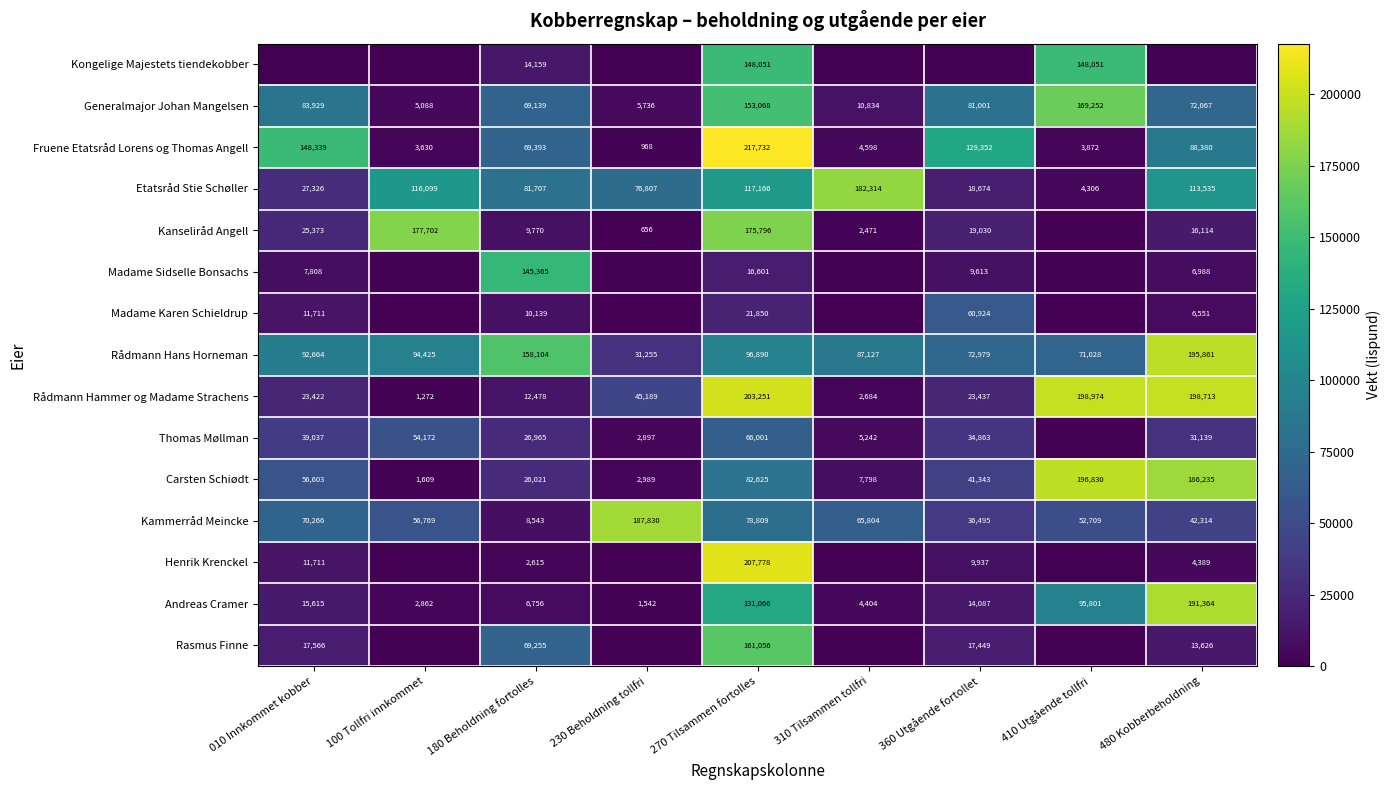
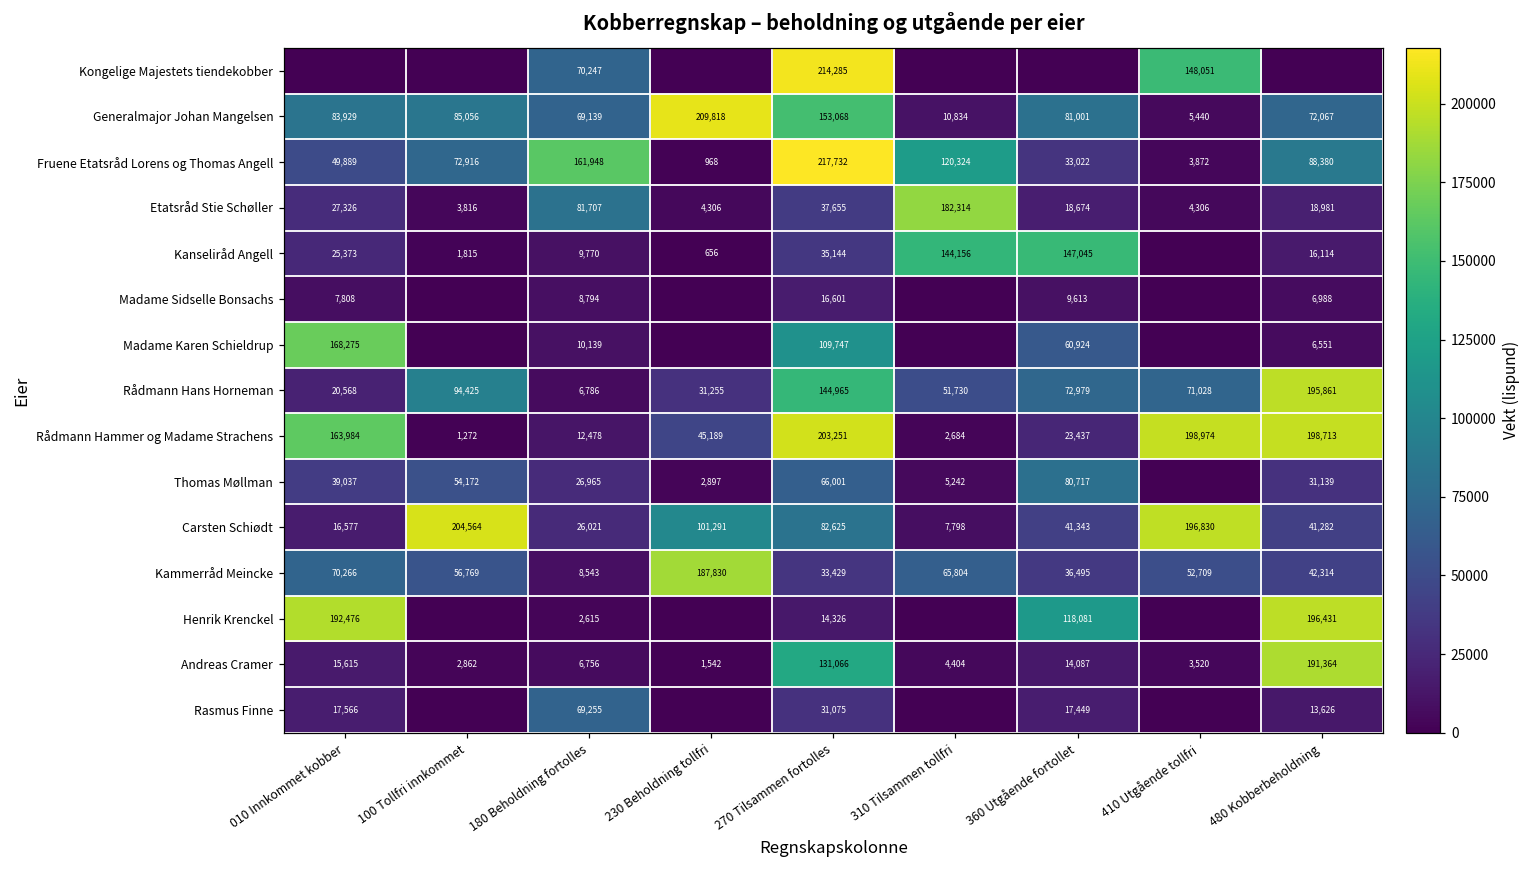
  {
    "Kongelige Majestets tiendekobber": {
-     "180 Beholdning fortolles": "14,159",
-     "270 Tilsammen fortolles": "148,051",
+     "180 Beholdning fortolles": "70,247",
+     "270 Tilsammen fortolles": "214,285",
      "410 Utgående tollfri": "148,051"
    },
    "Generalmajor Johan Mangelsen": {
      "010 Innkommet kobber": "83,929",
-     "100 Tollfri innkommet": "5,088",
+     "100 Tollfri innkommet": "85,056",
      "180 Beholdning fortolles": "69,139",
-     "230 Beholdning tollfri": "5,736",
+     "230 Beholdning tollfri": "209,818",
      "270 Tilsammen fortolles": "153,068",
      "310 Tilsammen tollfri": "10,834",
      "360 Utgående fortollet": "81,001",
-     "410 Utgående tollfri": "169,252",
+     "410 Utgående tollfri": "5,440",
      "480 Kobberbeholdning": "72,067"
    },
    "Fruene Etatsråd Lorens og Thomas Angell": {
-     "010 Innkommet kobber": "148,339",
-     "100 Tollfri innkommet": "3,630",
-     "180 Beholdning fortolles": "69,393",
+     "010 Innkommet kobber": "49,889",
+     "100 Tollfri innkommet": "72,916",
+     "180 Beholdning fortolles": "161,948",
      "230 Beholdning tollfri": "968",
      "270 Tilsammen fortolles": "217,732",
-     "310 Tilsammen tollfri": "4,598",
-     "360 Utgående fortollet": "129,352",
+     "310 Tilsammen tollfri": "120,324",
+     "360 Utgående fortollet": "33,022",
      "410 Utgående tollfri": "3,872",
      "480 Kobberbeholdning": "88,380"
    },
    "Etatsråd Stie Schøller": {
      "010 Innkommet kobber": "27,326",
-     "100 Tollfri innkommet": "116,099",
+     "100 Tollfri innkommet": "3,816",
      "180 Beholdning fortolles": "81,707",
-     "230 Beholdning tollfri": "76,807",
-     "270 Tilsammen fortolles": "117,166",
+     "230 Beholdning tollfri": "4,306",
+     "270 Tilsammen fortolles": "37,655",
      "310 Tilsammen tollfri": "182,314",
      "360 Utgående fortollet": "18,674",
      "410 Utgående tollfri": "4,306",
-     "480 Kobberbeholdning": "113,535"
+     "480 Kobberbeholdning": "18,981"
    },
    "Kanseliråd Angell": {
      "010 Innkommet kobber": "25,373",
-     "100 Tollfri innkommet": "177,702",
+     "100 Tollfri innkommet": "1,815",
      "180 Beholdning fortolles": "9,770",
      "230 Beholdning tollfri": "656",
-     "270 Tilsammen fortolles": "175,796",
-     "310 Tilsammen tollfri": "2,471",
-     "360 Utgående fortollet": "19,030",
+     "270 Tilsammen fortolles": "35,144",
+     "310 Tilsammen tollfri": "144,156",
+     "360 Utgående fortollet": "147,045",
      "480 Kobberbeholdning": "16,114"
    },
    "Madame Sidselle Bonsachs": {
      "010 Innkommet kobber": "7,808",
-     "180 Beholdning fortolles": "145,365",
+     "180 Beholdning fortolles": "8,794",
      "270 Tilsammen fortolles": "16,601",
      "360 Utgående fortollet": "9,613",
      "480 Kobberbeholdning": "6,988"
    },
    "Madame Karen Schieldrup": {
-     "010 Innkommet kobber": "11,711",
+     "010 Innkommet kobber": "168,275",
      "180 Beholdning fortolles": "10,139",
-     "270 Tilsammen fortolles": "21,850",
+     "270 Tilsammen fortolles": "109,747",
      "360 Utgående fortollet": "60,924",
      "480 Kobberbeholdning": "6,551"
    },
    "Rådmann Hans Horneman": {
-     "010 Innkommet kobber": "92,664",
+     "010 Innkommet kobber": "20,568",
      "100 Tollfri innkommet": "94,425",
-     "180 Beholdning fortolles": "158,104",
+     "180 Beholdning fortolles": "6,786",
      "230 Beholdning tollfri": "31,255",
-     "270 Tilsammen fortolles": "96,890",
-     "310 Tilsammen tollfri": "87,127",
+     "270 Tilsammen fortolles": "144,965",
+     "310 Tilsammen tollfri": "51,730",
      "360 Utgående fortollet": "72,979",
      "410 Utgående tollfri": "71,028",
      "480 Kobberbeholdning": "195,861"
    },
    "Rådmann Hammer og Madame Strachens": {
-     "010 Innkommet kobber": "23,422",
+     "010 Innkommet kobber": "163,984",
      "100 Tollfri innkommet": "1,272",
      "180 Beholdning fortolles": "12,478",
      "230 Beholdning tollfri": "45,189",
      "270 Tilsammen fortolles": "203,251",
      "310 Tilsammen tollfri": "2,684",
      "360 Utgående fortollet": "23,437",
      "410 Utgående tollfri": "198,974",
      "480 Kobberbeholdning": "198,713"
    },
    "Thomas Møllman": {
      "010 Innkommet kobber": "39,037",
      "100 Tollfri innkommet": "54,172",
      "180 Beholdning fortolles": "26,965",
      "230 Beholdning tollfri": "2,897",
      "270 Tilsammen fortolles": "66,001",
      "310 Tilsammen tollfri": "5,242",
-     "360 Utgående fortollet": "34,863",
+     "360 Utgående fortollet": "80,717",
      "480 Kobberbeholdning": "31,139"
    },
    "Carsten Schiødt": {
-     "010 Innkommet kobber": "56,603",
-     "100 Tollfri innkommet": "1,609",
+     "010 Innkommet kobber": "16,577",
+     "100 Tollfri innkommet": "204,564",
      "180 Beholdning fortolles": "26,021",
-     "230 Beholdning tollfri": "2,989",
+     "230 Beholdning tollfri": "101,291",
      "270 Tilsammen fortolles": "82,625",
      "310 Tilsammen tollfri": "7,798",
      "360 Utgående fortollet": "41,343",
      "410 Utgående tollfri": "196,830",
-     "480 Kobberbeholdning": "186,235"
+     "480 Kobberbeholdning": "41,282"
    },
    "Kammerråd Meincke": {
      "010 Innkommet kobber": "70,266",
      "100 Tollfri innkommet": "56,769",
      "180 Beholdning fortolles": "8,543",
      "230 Beholdning tollfri": "187,830",
-     "270 Tilsammen fortolles": "78,809",
+     "270 Tilsammen fortolles": "33,429",
      "310 Tilsammen tollfri": "65,804",
      "360 Utgående fortollet": "36,495",
      "410 Utgående tollfri": "52,709",
      "480 Kobberbeholdning": "42,314"
    },
    "Henrik Krenckel": {
-     "010 Innkommet kobber": "11,711",
+     "010 Innkommet kobber": "192,476",
      "180 Beholdning fortolles": "2,615",
-     "270 Tilsammen fortolles": "207,778",
-     "360 Utgående fortollet": "9,937",
-     "480 Kobberbeholdning": "4,389"
+     "270 Tilsammen fortolles": "14,326",
+     "360 Utgående fortollet": "118,081",
+     "480 Kobberbeholdning": "196,431"
    },
    "Andreas Cramer": {
      "010 Innkommet kobber": "15,615",
      "100 Tollfri innkommet": "2,862",
      "180 Beholdning fortolles": "6,756",
      "230 Beholdning tollfri": "1,542",
      "270 Tilsammen fortolles": "131,066",
      "310 Tilsammen tollfri": "4,404",
      "360 Utgående fortollet": "14,087",
-     "410 Utgående tollfri": "95,801",
+     "410 Utgående tollfri": "3,520",
      "480 Kobberbeholdning": "191,364"
    },
    "Rasmus Finne": {
      "010 Innkommet kobber": "17,566",
      "180 Beholdning fortolles": "69,255",
-     "270 Tilsammen fortolles": "161,056",
+     "270 Tilsammen fortolles": "31,075",
      "360 Utgående fortollet": "17,449",
      "480 Kobberbeholdning": "13,626"
    }
  }
